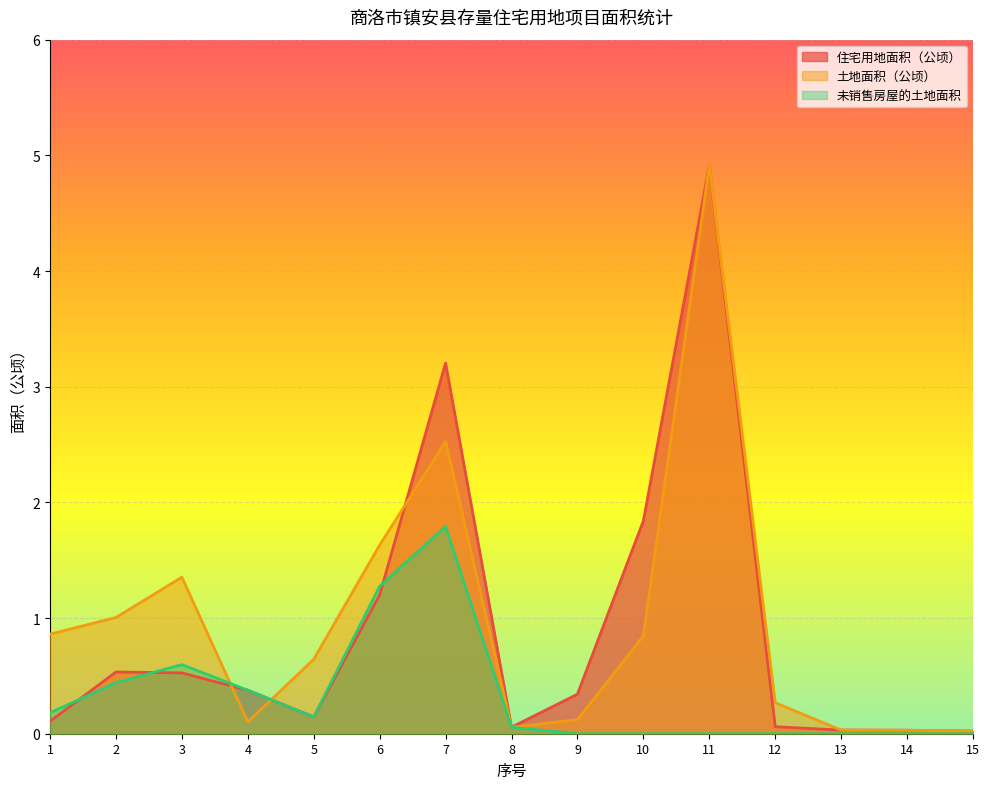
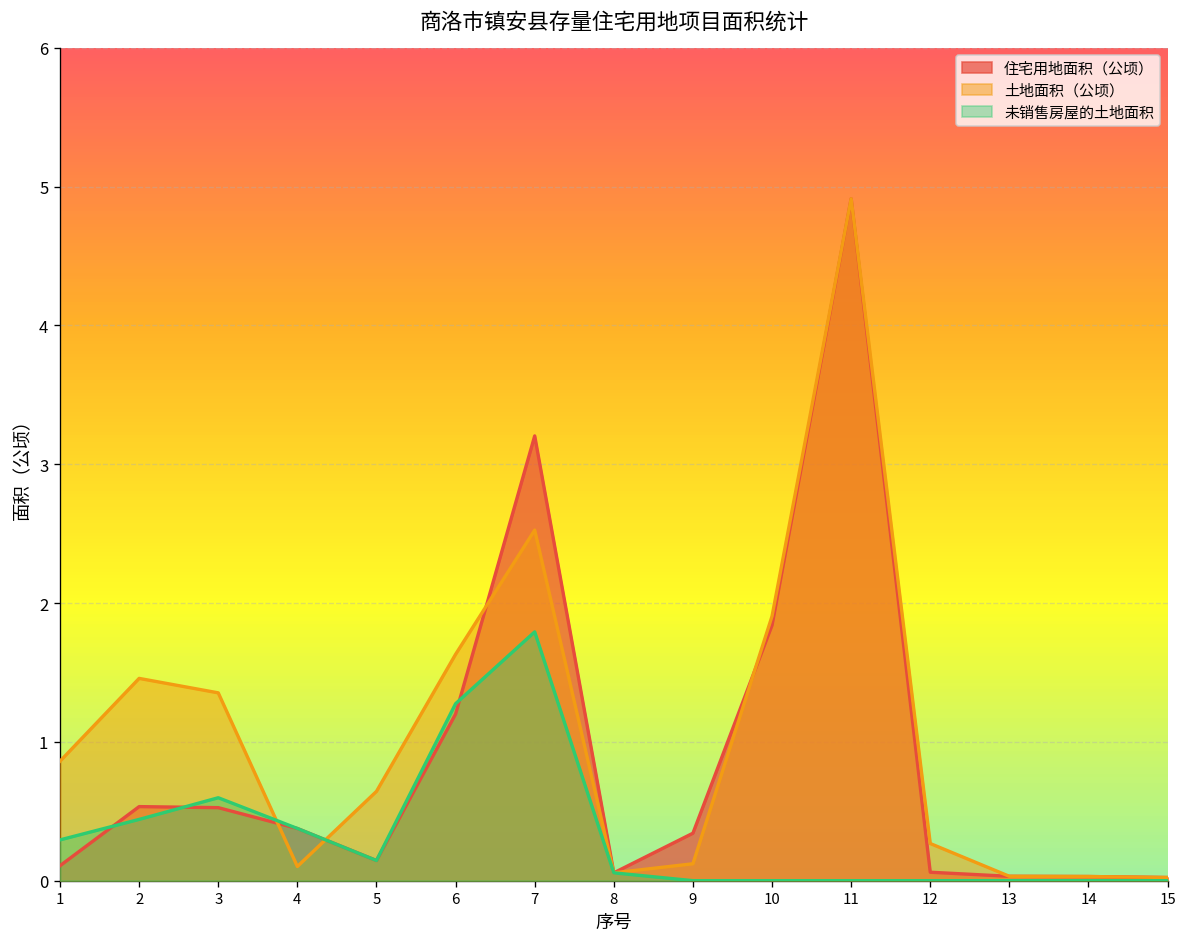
  {
    "住宅用地面积（公顷）": {
      "1": 0.11,
      "2": 0.53,
      "3": 0.53,
      "6": 1.20,
      "7": 3.20,
      "9": 0.34,
      "10": 1.84,
      "12": 0.06
    },
    "土地面积（公顷）": {
      "1": 0.86,
-     "2": 1.00,
+     "2": 1.46,
      "3": 1.35,
      "4": 0.10,
      "5": 0.64,
      "6": 1.63,
      "7": 2.53,
      "9": 0.12,
-     "10": 0.84,
+     "10": 1.91,
      "12": 0.27
    },
    "未销售房屋的土地面积": {
-     "1": 0.18,
+     "1": 0.29,
      "2": 0.44,
      "3": 0.60,
      "6": 1.27,
      "7": 1.79,
      "9": 0.00,
      "10": 0.00,
      "11": 0.00,
      "12": 0.00,
      "13": 0.00,
      "14": 0.00,
      "15": 0.00
    }
  }
